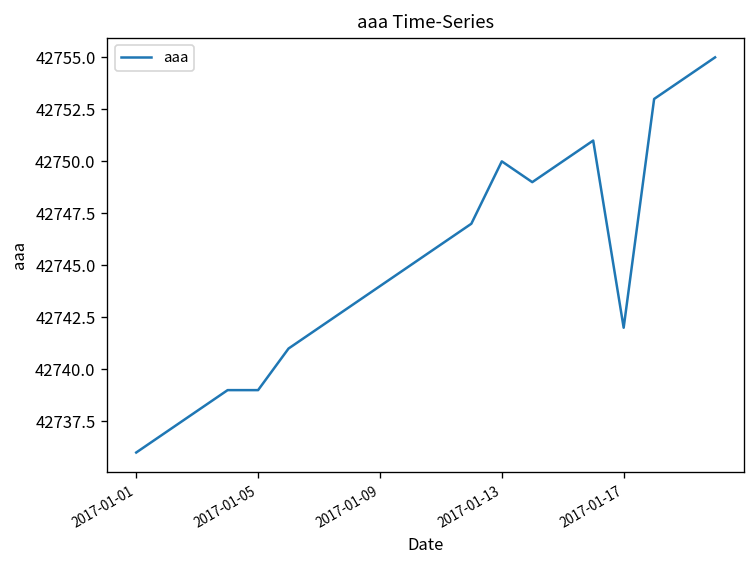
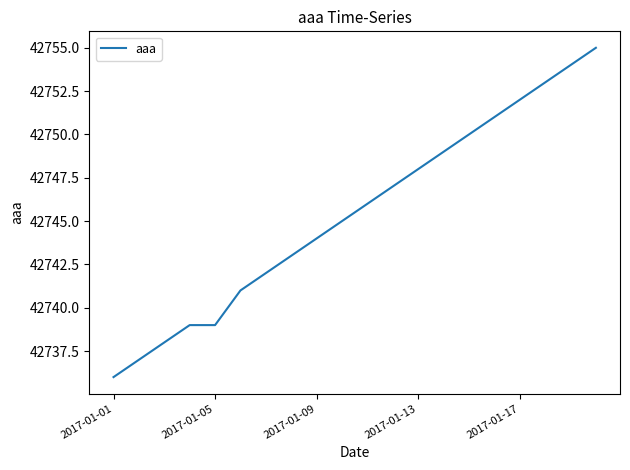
  {
    "2017-01-01": 42736,
    "2017-01-05": 42739,
    "2017-01-09": 42744,
-   "2017-01-13": 42750,
-   "2017-01-17": 42742
+   "2017-01-13": 42748,
+   "2017-01-17": 42752
  }
